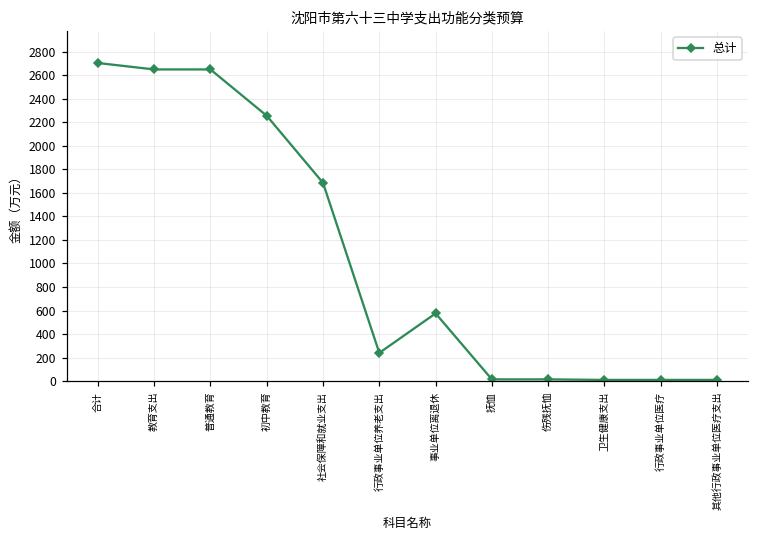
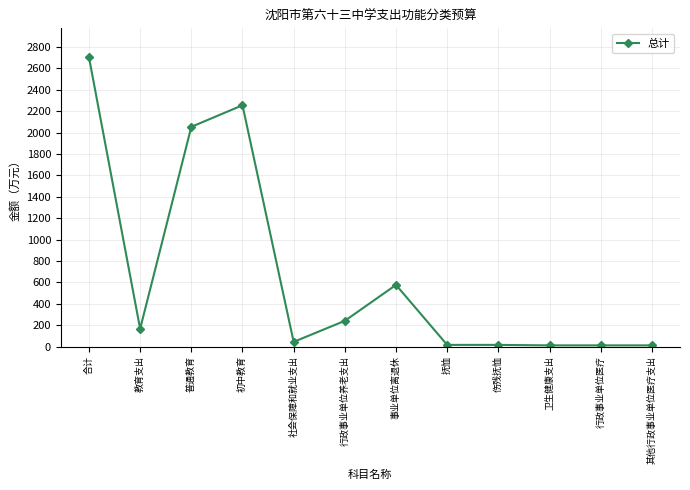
  {
    "合计": 2700,
-   "教育支出": 2650,
-   "普通教育": 2650,
+   "教育支出": 170,
+   "普通教育": 2050,
    "初中教育": 2250,
-   "社会保障和就业支出": 1690,
+   "社会保障和就业支出": 40,
    "行政事业单位养老支出": 240,
    "事业单位离退休": 580,
    "抚恤": 20,
    "伤残抚恤": 20,
    "卫生健康支出": 10,
    "行政事业单位医疗": 10,
    "其他行政事业单位医疗支出": 10
  }
